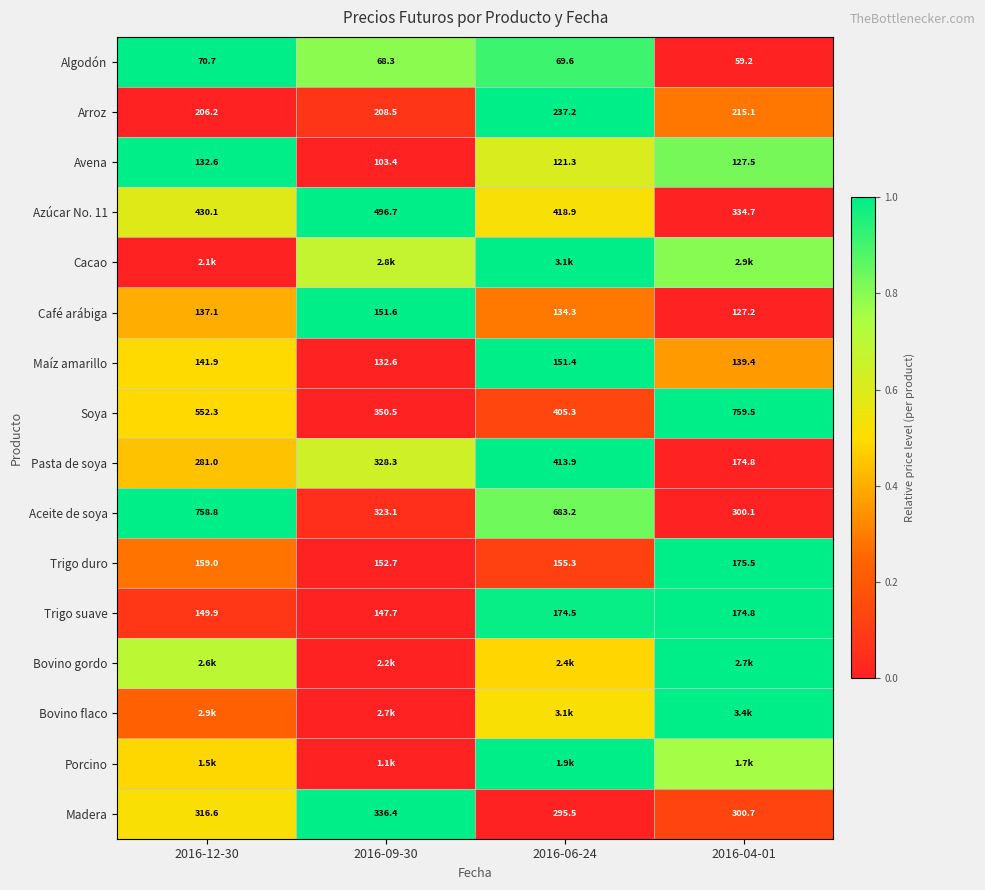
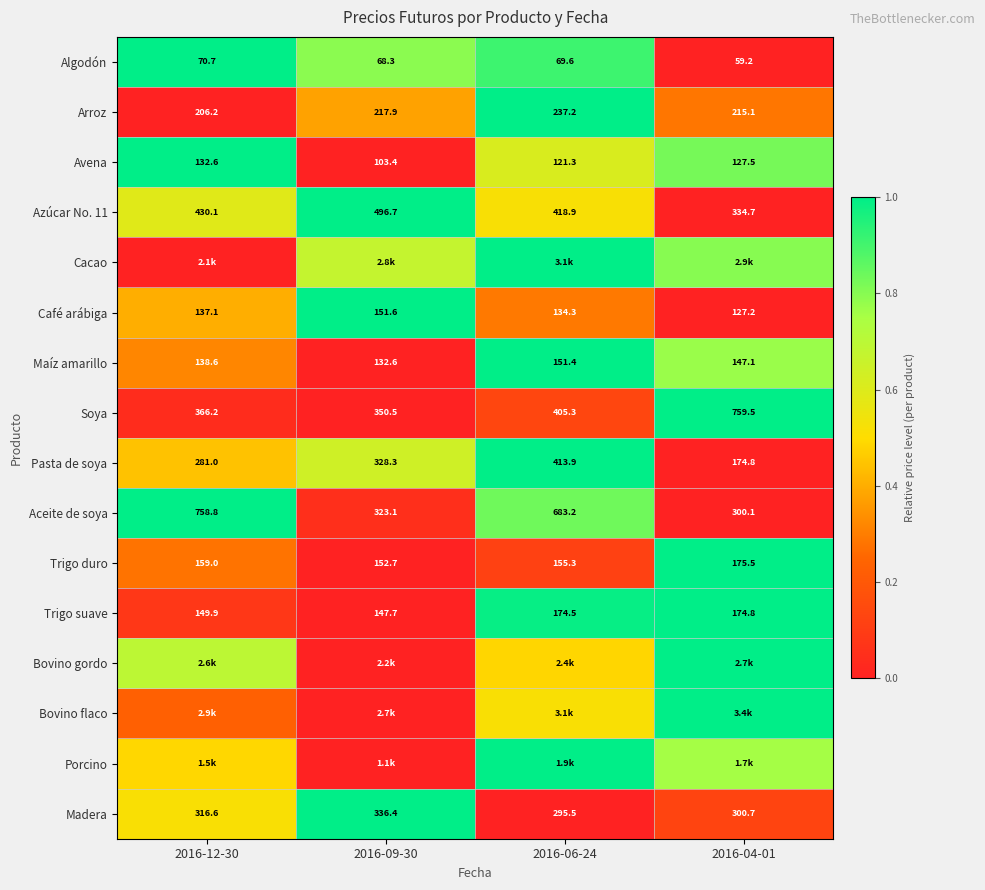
  {
    "Algodón": {
      "2016-12-30": "70.7",
      "2016-09-30": "68.3",
      "2016-06-24": "69.6",
      "2016-04-01": "59.2"
    },
    "Arroz": {
      "2016-12-30": "206.2",
-     "2016-09-30": "208.5",
+     "2016-09-30": "217.9",
      "2016-06-24": "237.2",
      "2016-04-01": "215.1"
    },
    "Avena": {
      "2016-12-30": "132.6",
      "2016-09-30": "103.4",
      "2016-06-24": "121.3",
      "2016-04-01": "127.5"
    },
    "Azúcar No. 11": {
      "2016-12-30": "430.1",
      "2016-09-30": "496.7",
      "2016-06-24": "418.9",
      "2016-04-01": "334.7"
    },
    "Cacao": {
      "2016-12-30": "2.1k",
      "2016-09-30": "2.8k",
      "2016-06-24": "3.1k",
      "2016-04-01": "2.9k"
    },
    "Café arábiga": {
      "2016-12-30": "137.1",
      "2016-09-30": "151.6",
      "2016-06-24": "134.3",
      "2016-04-01": "127.2"
    },
    "Maíz amarillo": {
-     "2016-12-30": "141.9",
+     "2016-12-30": "138.6",
      "2016-09-30": "132.6",
      "2016-06-24": "151.4",
-     "2016-04-01": "139.4"
+     "2016-04-01": "147.1"
    },
    "Soya": {
-     "2016-12-30": "552.3",
+     "2016-12-30": "366.2",
      "2016-09-30": "350.5",
      "2016-06-24": "405.3",
      "2016-04-01": "759.5"
    },
    "Pasta de soya": {
      "2016-12-30": "281.0",
      "2016-09-30": "328.3",
      "2016-06-24": "413.9",
      "2016-04-01": "174.8"
    },
    "Aceite de soya": {
      "2016-12-30": "758.8",
      "2016-09-30": "323.1",
      "2016-06-24": "683.2",
      "2016-04-01": "300.1"
    },
    "Trigo duro": {
      "2016-12-30": "159.0",
      "2016-09-30": "152.7",
      "2016-06-24": "155.3",
      "2016-04-01": "175.5"
    },
    "Trigo suave": {
      "2016-12-30": "149.9",
      "2016-09-30": "147.7",
      "2016-06-24": "174.5",
      "2016-04-01": "174.8"
    },
    "Bovino gordo": {
      "2016-12-30": "2.6k",
      "2016-09-30": "2.2k",
      "2016-06-24": "2.4k",
      "2016-04-01": "2.7k"
    },
    "Bovino flaco": {
      "2016-12-30": "2.9k",
      "2016-09-30": "2.7k",
      "2016-06-24": "3.1k",
      "2016-04-01": "3.4k"
    },
    "Porcino": {
      "2016-12-30": "1.5k",
      "2016-09-30": "1.1k",
      "2016-06-24": "1.9k",
      "2016-04-01": "1.7k"
    },
    "Madera": {
      "2016-12-30": "316.6",
      "2016-09-30": "336.4",
      "2016-06-24": "295.5",
      "2016-04-01": "300.7"
    }
  }
